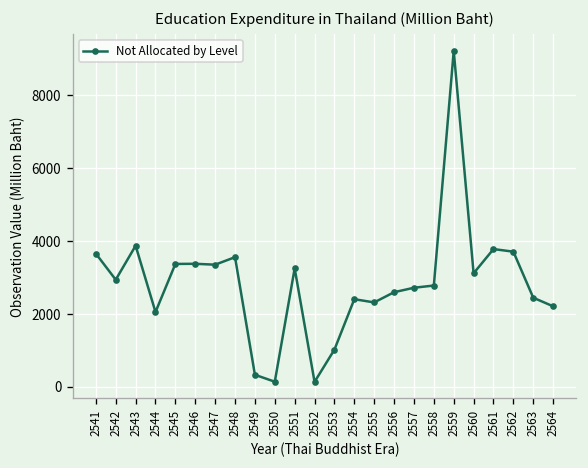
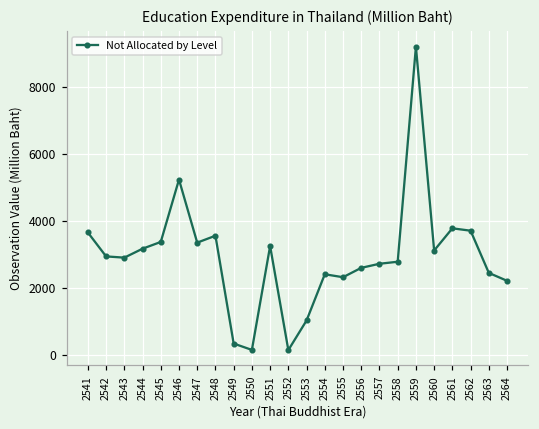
  {
    "2541": 3700,
    "2542": 2900,
-   "2543": 3900,
-   "2544": 2100,
+   "2543": 2900,
+   "2544": 3200,
    "2545": 3400,
-   "2546": 3400,
+   "2546": 5200,
    "2547": 3400,
    "2548": 3600,
    "2549": 300,
    "2550": 100,
    "2551": 3300,
    "2552": 100,
    "2553": 1000,
    "2554": 2400,
    "2555": 2300,
    "2556": 2600,
    "2557": 2700,
    "2558": 2800,
    "2559": 9200,
    "2560": 3100,
    "2561": 3800,
    "2562": 3700,
    "2563": 2400,
    "2564": 2200
  }
